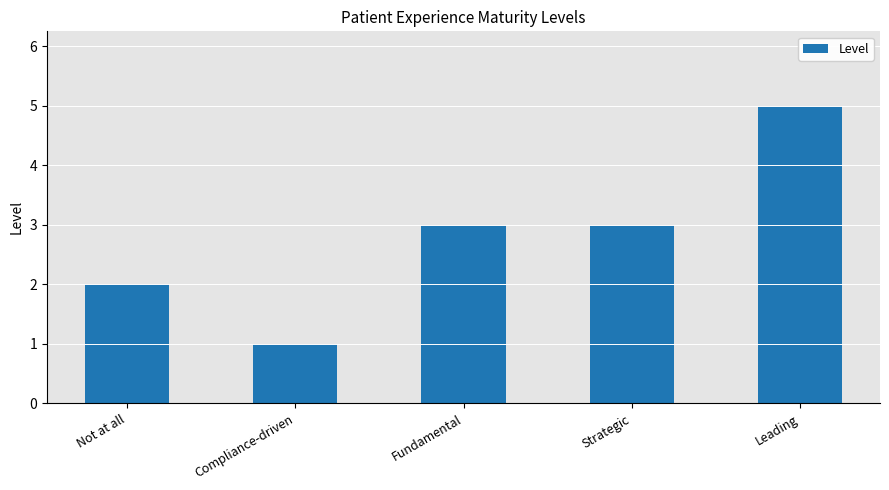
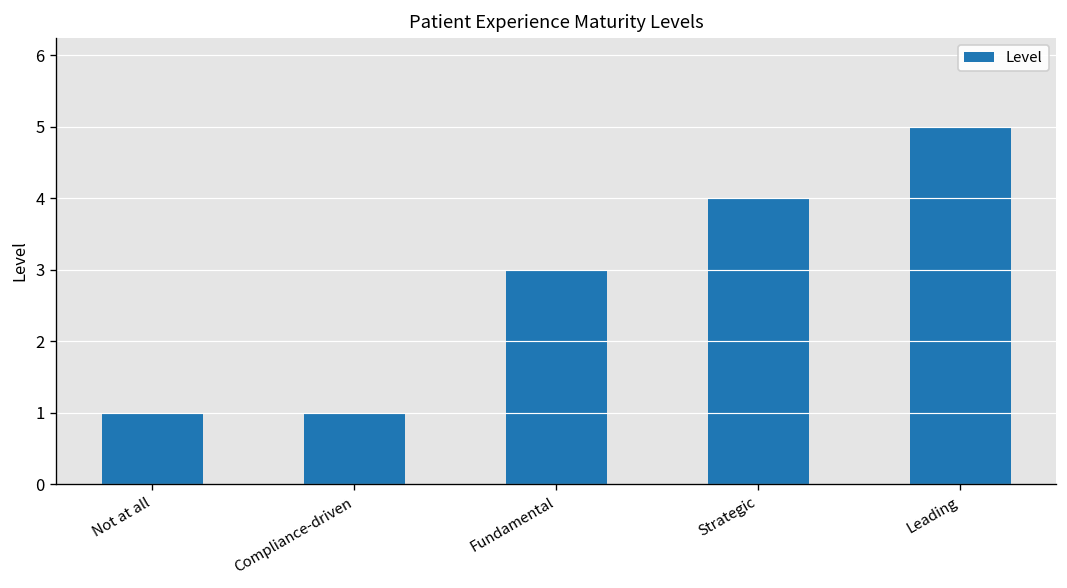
  {
-   "Not at all": 2,
+   "Not at all": 1,
    "Compliance-driven": 1,
    "Fundamental": 3,
-   "Strategic": 3,
+   "Strategic": 4,
    "Leading": 5
  }
